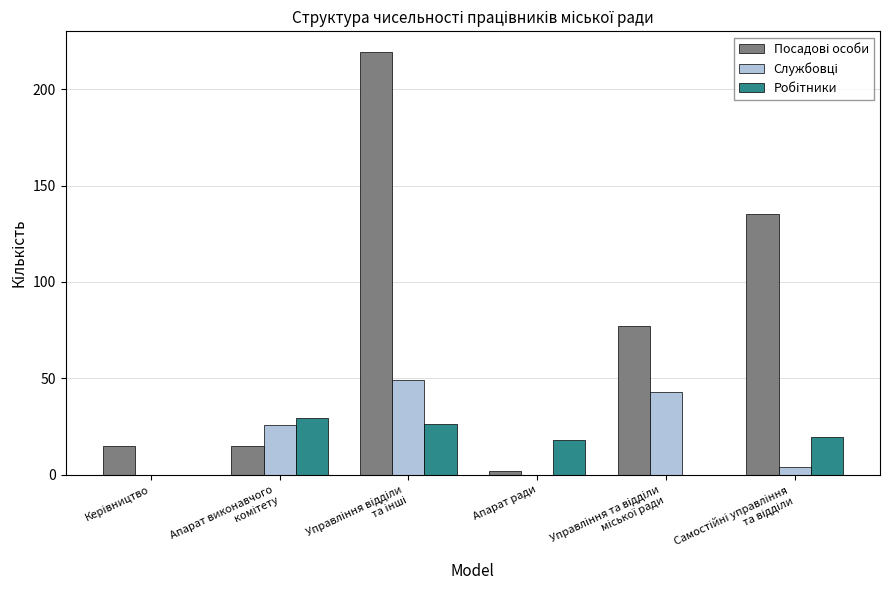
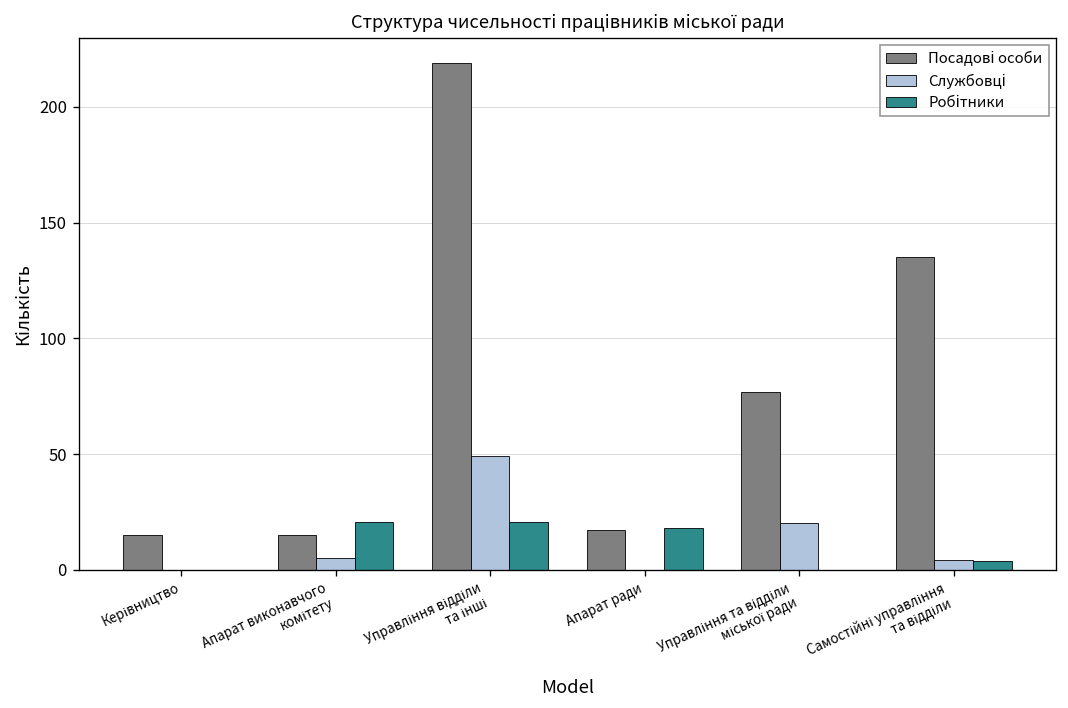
  {
    "Посадові особи": {
      "Керівництво": 15,
      "Апарат виконавчого комітету": 15,
      "Управління відділи та інші": 219,
-     "Апарат ради": 2,
+     "Апарат ради": 17,
      "Управління та відділи міської ради": 77,
      "Самостійні управління та відділи": 135
    },
    "Службовці": {
      "Керівництво": 0,
-     "Апарат виконавчого комітету": 26,
+     "Апарат виконавчого комітету": 5,
      "Управління відділи та інші": 49,
      "Апарат ради": 0,
-     "Управління та відділи міської ради": 43,
+     "Управління та відділи міської ради": 20,
      "Самостійні управління та відділи": 4
    },
    "Робітники": {
      "Керівництво": 0,
-     "Апарат виконавчого комітету": 29,
-     "Управління відділи та інші": 26,
+     "Апарат виконавчого комітету": 21,
+     "Управління відділи та інші": 21,
      "Апарат ради": 18,
      "Управління та відділи міської ради": 0,
-     "Самостійні управління та відділи": 20
+     "Самостійні управління та відділи": 4
    }
  }
